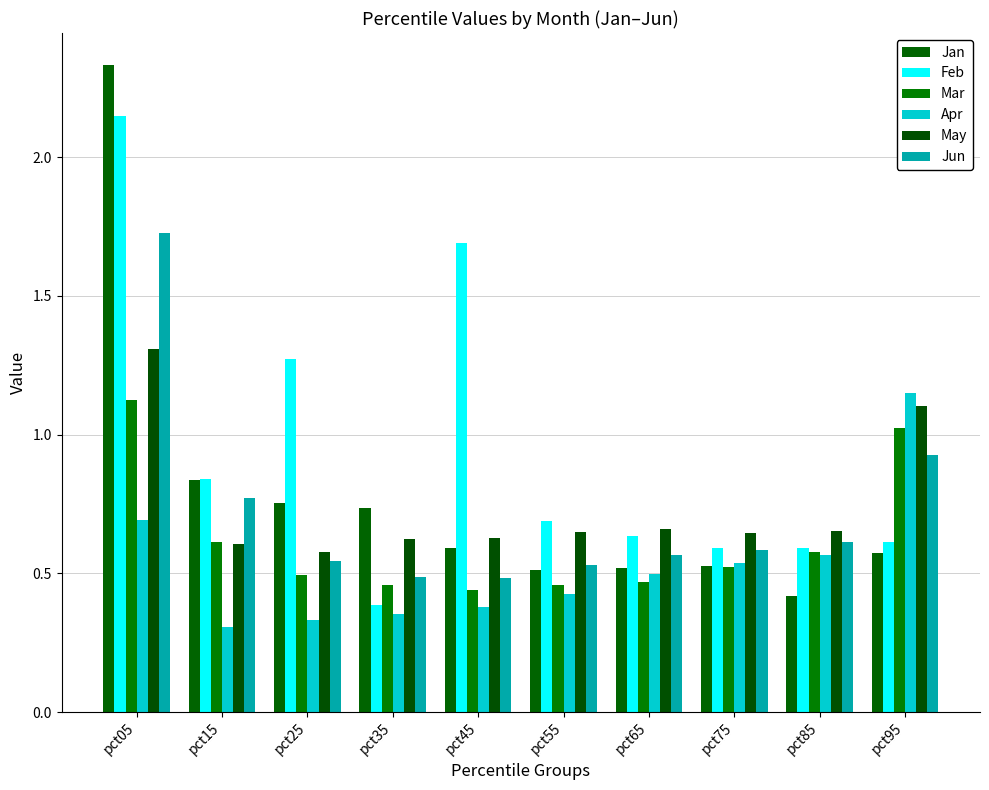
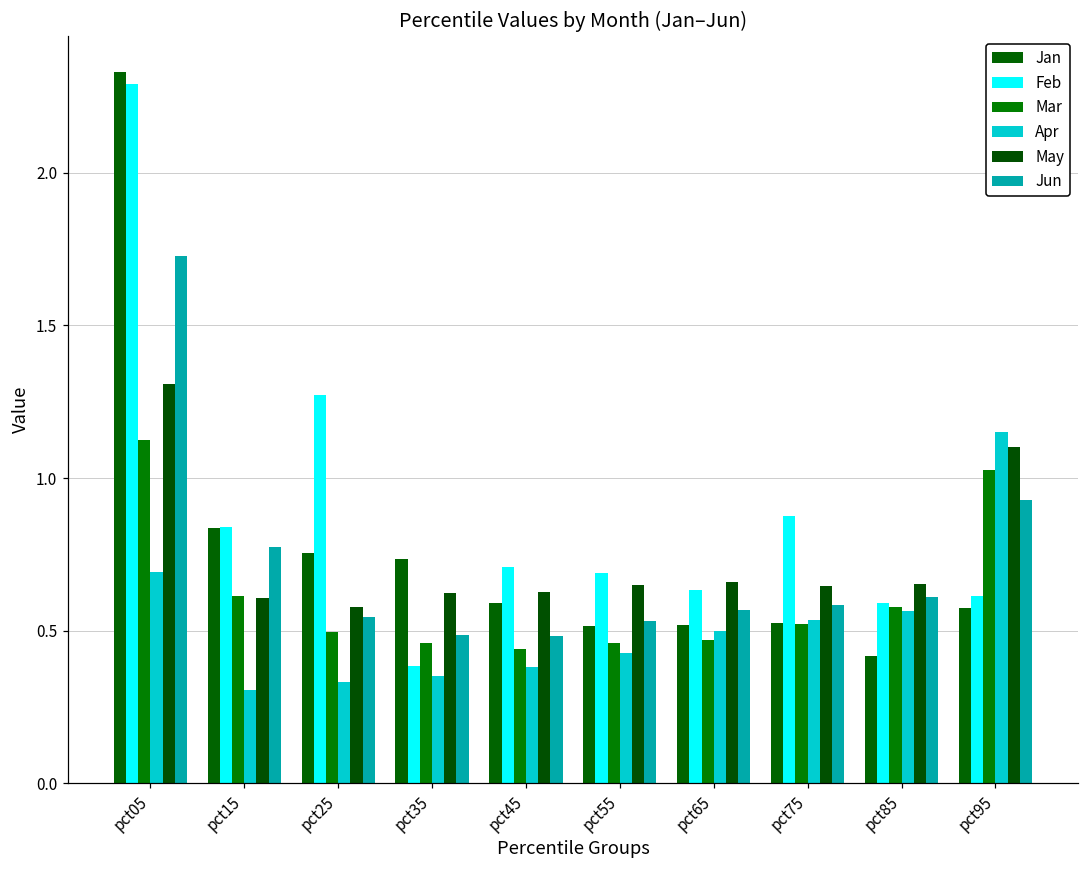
  {
    "Feb": {
-     "pct05": 2.15,
+     "pct05": 2.29,
      "pct15": 0.84,
      "pct25": 1.27,
      "pct35": 0.38,
-     "pct45": 1.69,
+     "pct45": 0.71,
      "pct55": 0.69,
      "pct65": 0.63,
-     "pct75": 0.59,
+     "pct75": 0.87,
      "pct85": 0.59,
      "pct95": 0.61
    }
  }
